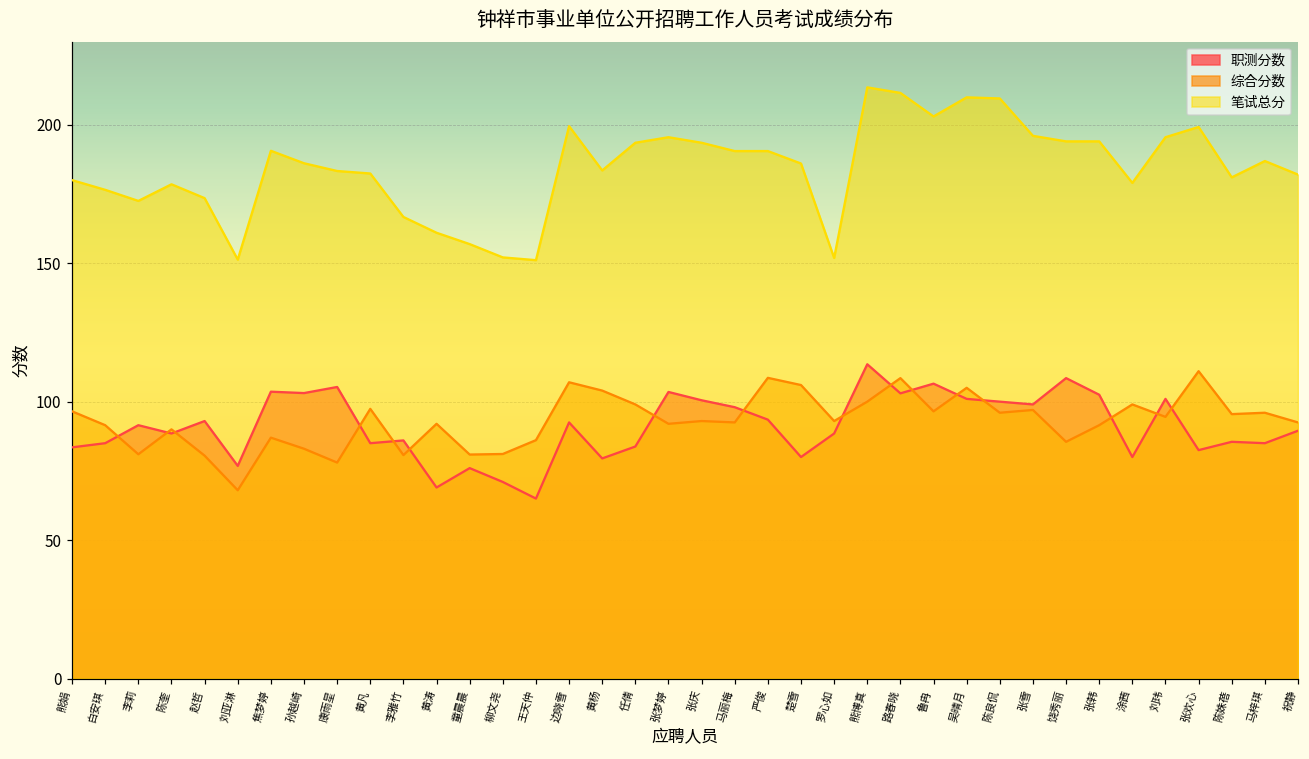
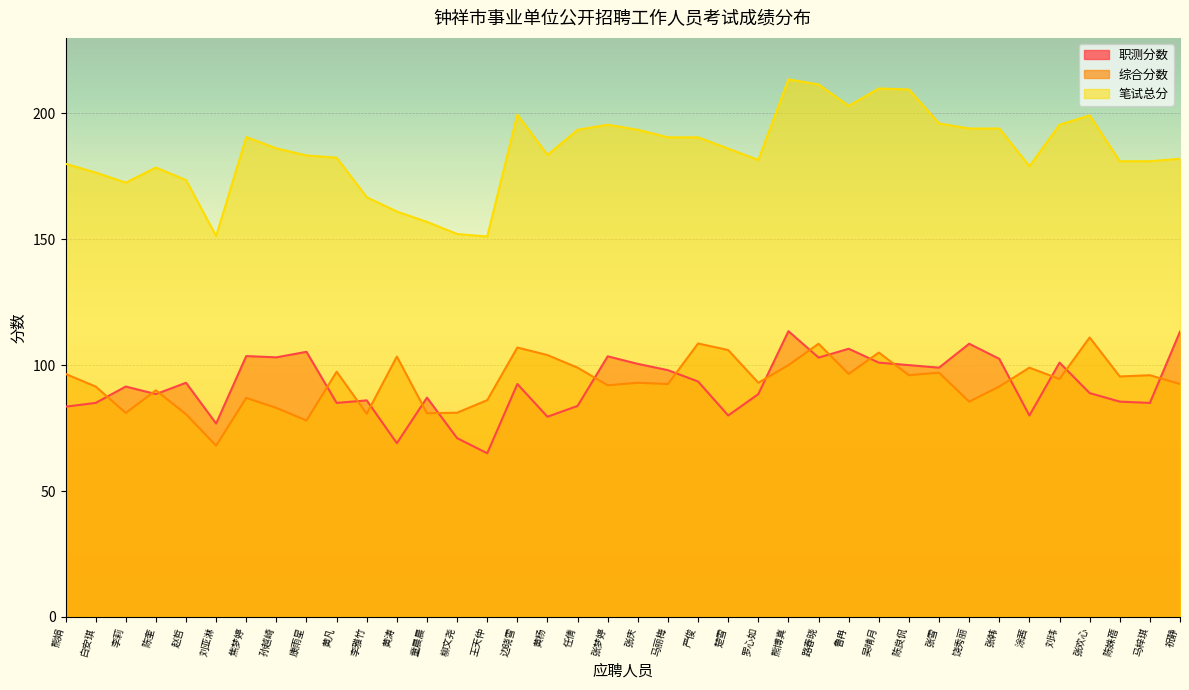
  {
    "职测分数": {
      "熊娟": 84,
      "白安琪": 85,
      "李莉": 92,
      "陈奎": 89,
      "赵哲": 93,
      "刘亚淋": 77,
      "焦梦婷": 104,
      "孙越崎": 103,
      "康雨星": 105,
      "黄凡": 85,
      "李雅竹": 86,
      "黄涛": 69,
-     "童晨晨": 76,
+     "童晨晨": 87,
      "柳文尧": 71,
      "王天仲": 65,
      "边晓雪": 93,
      "黄杨": 80,
      "任倩": 84,
      "张梦婷": 104,
      "张庆": 101,
      "马丽梅": 98,
      "严俊": 94,
      "楚雪": 80,
      "罗心如": 89,
      "熊博真": 114,
      "路春晓": 103,
      "鲁冉": 107,
      "吴晴月": 101,
      "陈良侃": 100,
      "张雪": 99,
      "饶秀丽": 109,
      "张韩": 103,
      "涂茜": 80,
      "刘玮": 101,
-     "张欢心": 83,
+     "张欢心": 89,
      "陈姝蓓": 86,
      "马梓琪": 85,
-     "祝静": 90
+     "祝静": 113
    },
    "综合分数": {
      "熊娟": 97,
      "白安琪": 92,
      "李莉": 81,
      "陈奎": 90,
      "赵哲": 81,
      "刘亚淋": 68,
      "焦梦婷": 87,
      "孙越崎": 83,
      "康雨星": 78,
      "黄凡": 97,
      "李雅竹": 81,
-     "黄涛": 92,
+     "黄涛": 103,
      "童晨晨": 81,
      "柳文尧": 81,
      "王天仲": 86,
      "边晓雪": 107,
      "黄杨": 104,
      "任倩": 99,
      "张梦婷": 92,
      "张庆": 93,
      "马丽梅": 93,
      "严俊": 109,
      "楚雪": 106,
      "罗心如": 93,
      "熊博真": 100,
      "路春晓": 109,
      "鲁冉": 97,
      "吴晴月": 105,
      "陈良侃": 96,
      "张雪": 97,
      "饶秀丽": 86,
      "张韩": 92,
      "涂茜": 99,
      "刘玮": 95,
      "张欢心": 111,
      "陈姝蓓": 96,
      "马梓琪": 96,
      "祝静": 93
    },
    "笔试总分": {
      "熊娟": 180,
      "白安琪": 177,
      "李莉": 173,
      "陈奎": 179,
      "赵哲": 174,
      "刘亚淋": 151,
      "焦梦婷": 191,
      "孙越崎": 186,
      "康雨星": 183,
      "黄凡": 182,
      "李雅竹": 167,
      "黄涛": 161,
      "童晨晨": 157,
      "柳文尧": 152,
      "王天仲": 151,
      "边晓雪": 200,
      "黄杨": 184,
      "任倩": 194,
      "张梦婷": 196,
      "张庆": 194,
      "马丽梅": 191,
      "严俊": 191,
      "楚雪": 186,
-     "罗心如": 152,
+     "罗心如": 182,
      "熊博真": 214,
      "路春晓": 212,
      "鲁冉": 203,
      "吴晴月": 210,
      "陈良侃": 210,
      "张雪": 196,
      "饶秀丽": 194,
      "张韩": 194,
      "涂茜": 179,
      "刘玮": 196,
      "张欢心": 199,
      "陈姝蓓": 181,
-     "马梓琪": 187,
+     "马梓琪": 181,
      "祝静": 182
    }
  }
